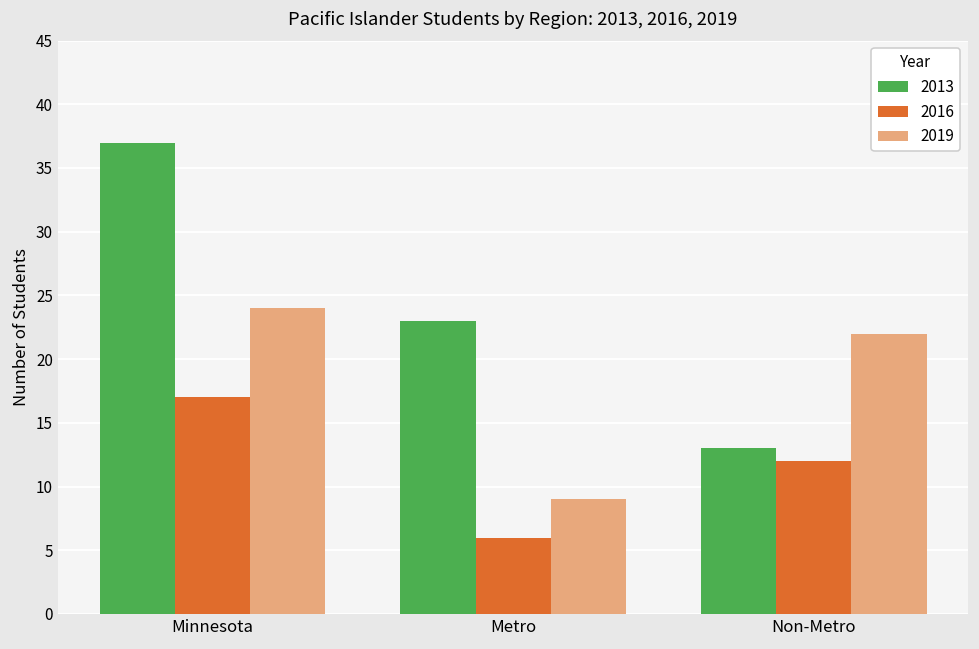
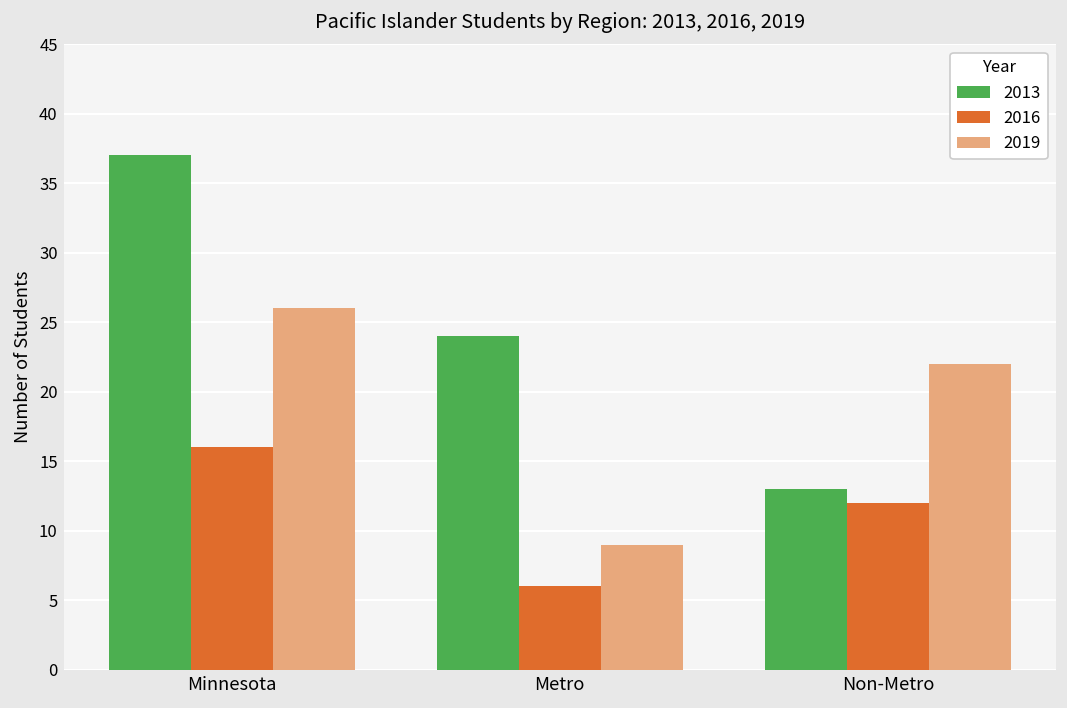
  {
    "2013": {
      "Minnesota": 37,
-     "Metro": 23,
+     "Metro": 24,
      "Non-Metro": 13
    },
    "2016": {
-     "Minnesota": 17,
+     "Minnesota": 16,
      "Metro": 6,
      "Non-Metro": 12
    },
    "2019": {
-     "Minnesota": 24,
+     "Minnesota": 26,
      "Metro": 9,
      "Non-Metro": 22
    }
  }
